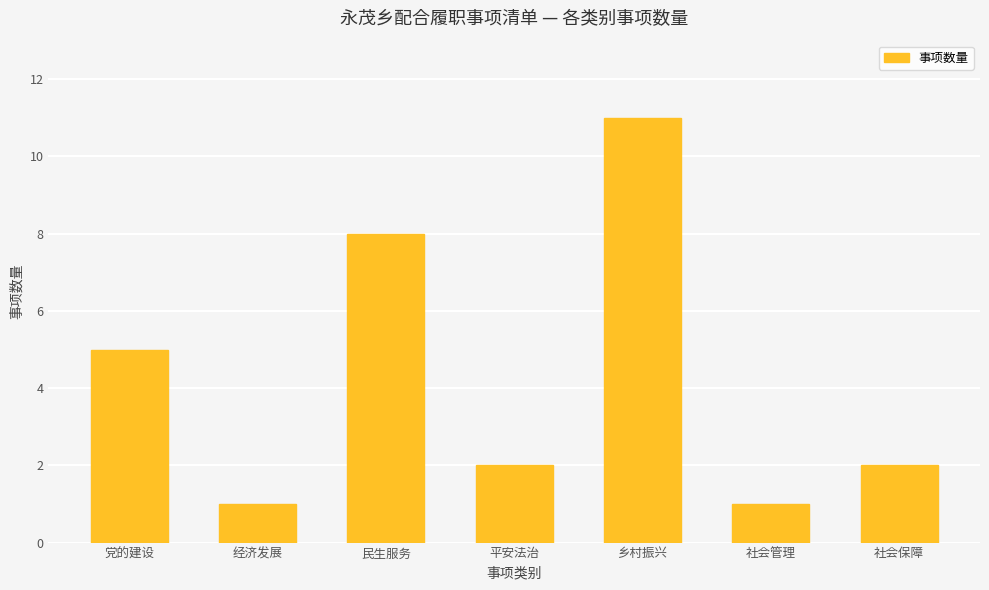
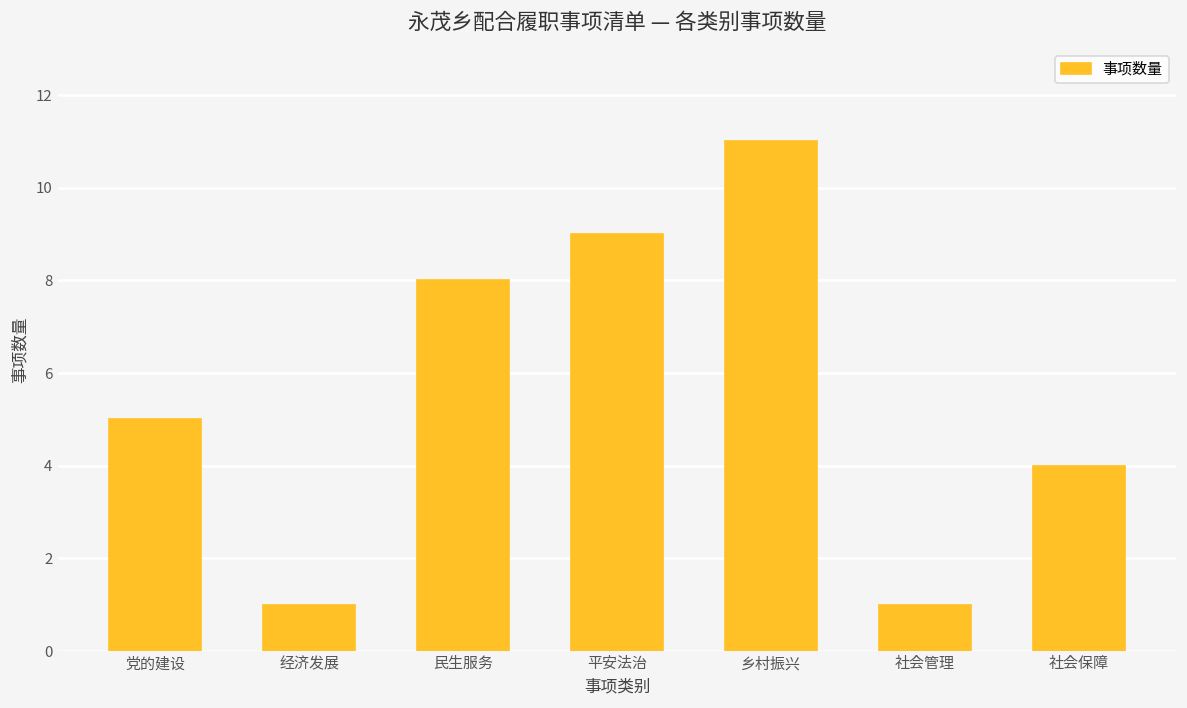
  {
    "党的建设": 5,
    "经济发展": 1,
    "民生服务": 8,
-   "平安法治": 2,
+   "平安法治": 9,
    "乡村振兴": 11,
    "社会管理": 1,
-   "社会保障": 2
+   "社会保障": 4
  }
